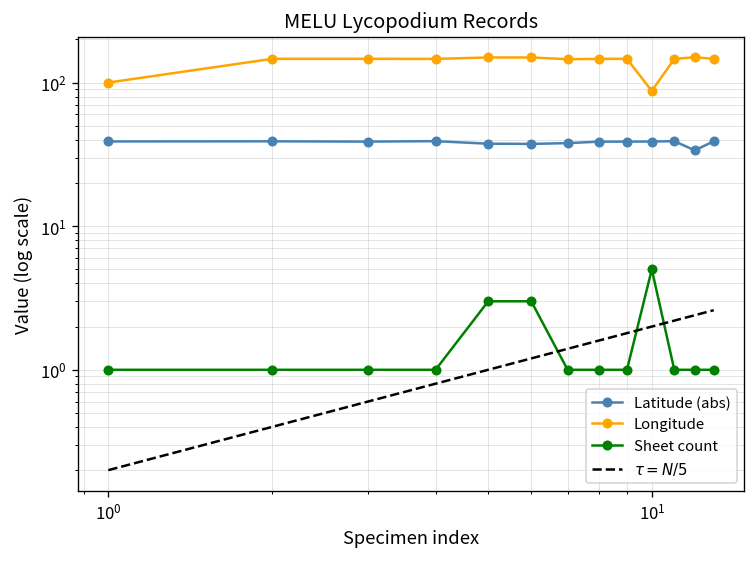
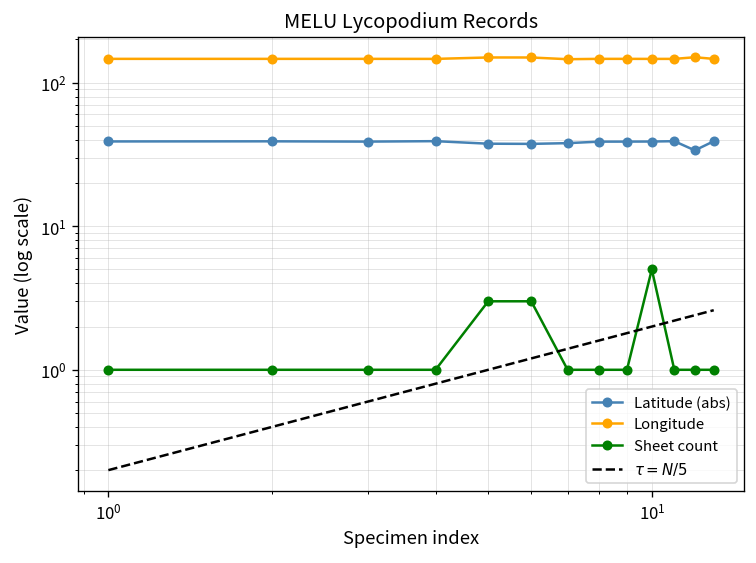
  {
    "Latitude (abs)": {
      "10^0": 39,
      "10^1": 39
    },
    "Longitude": {
-     "10^0": 100,
-     "10^1": 90
+     "10^0": 150,
+     "10^1": 150
    },
    "Sheet count": {
      "10^0": 1,
      "10^1": 5
    }
  }
